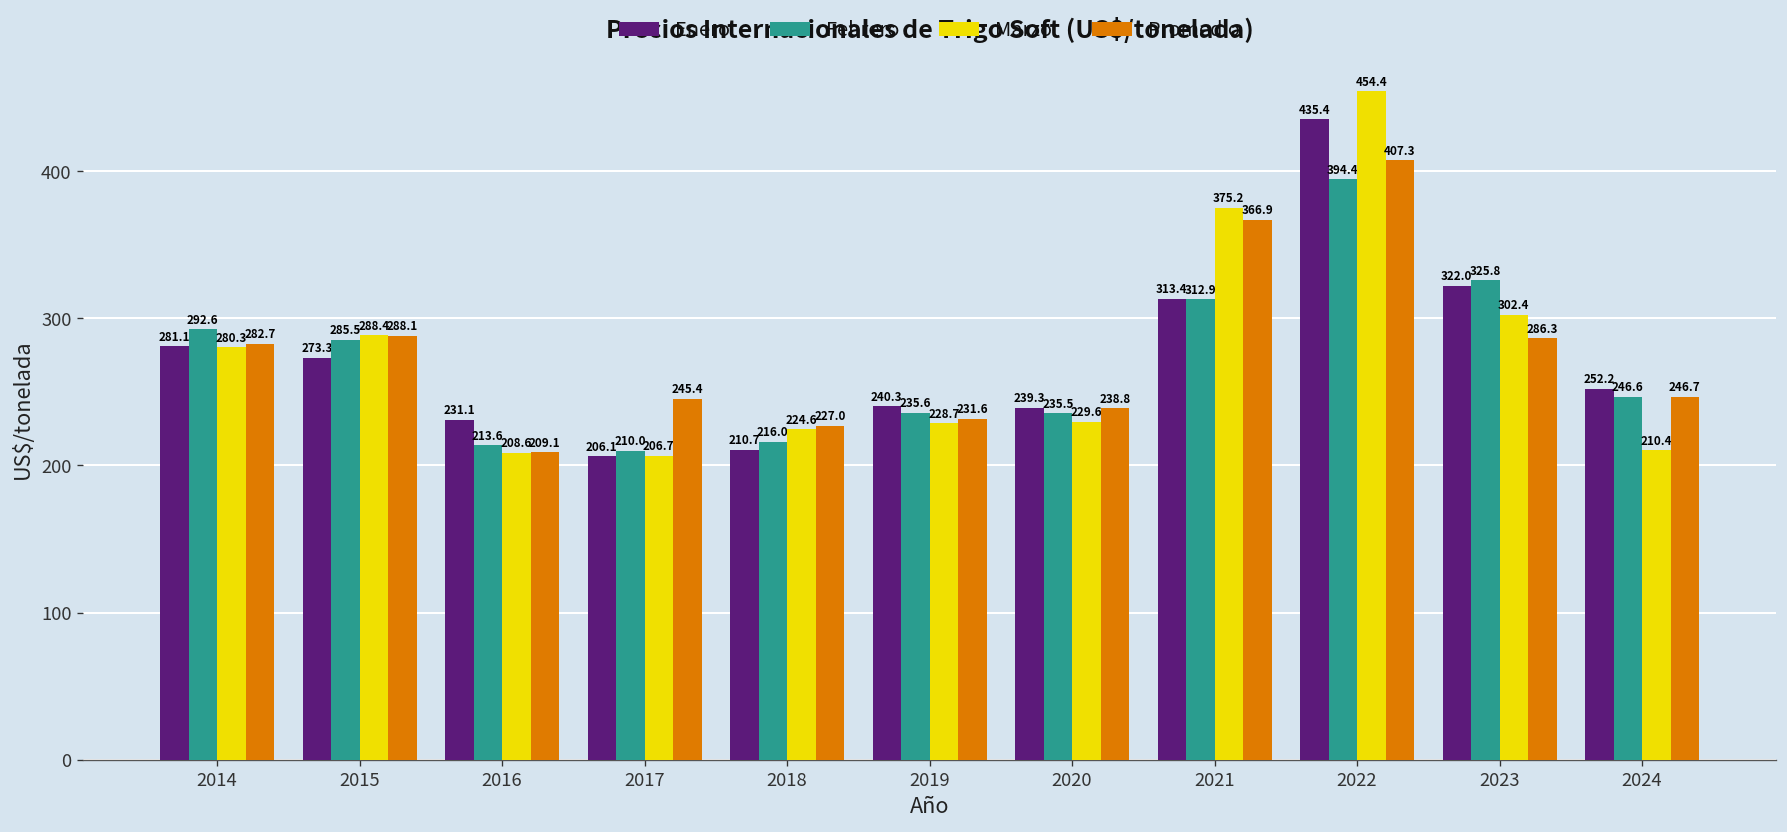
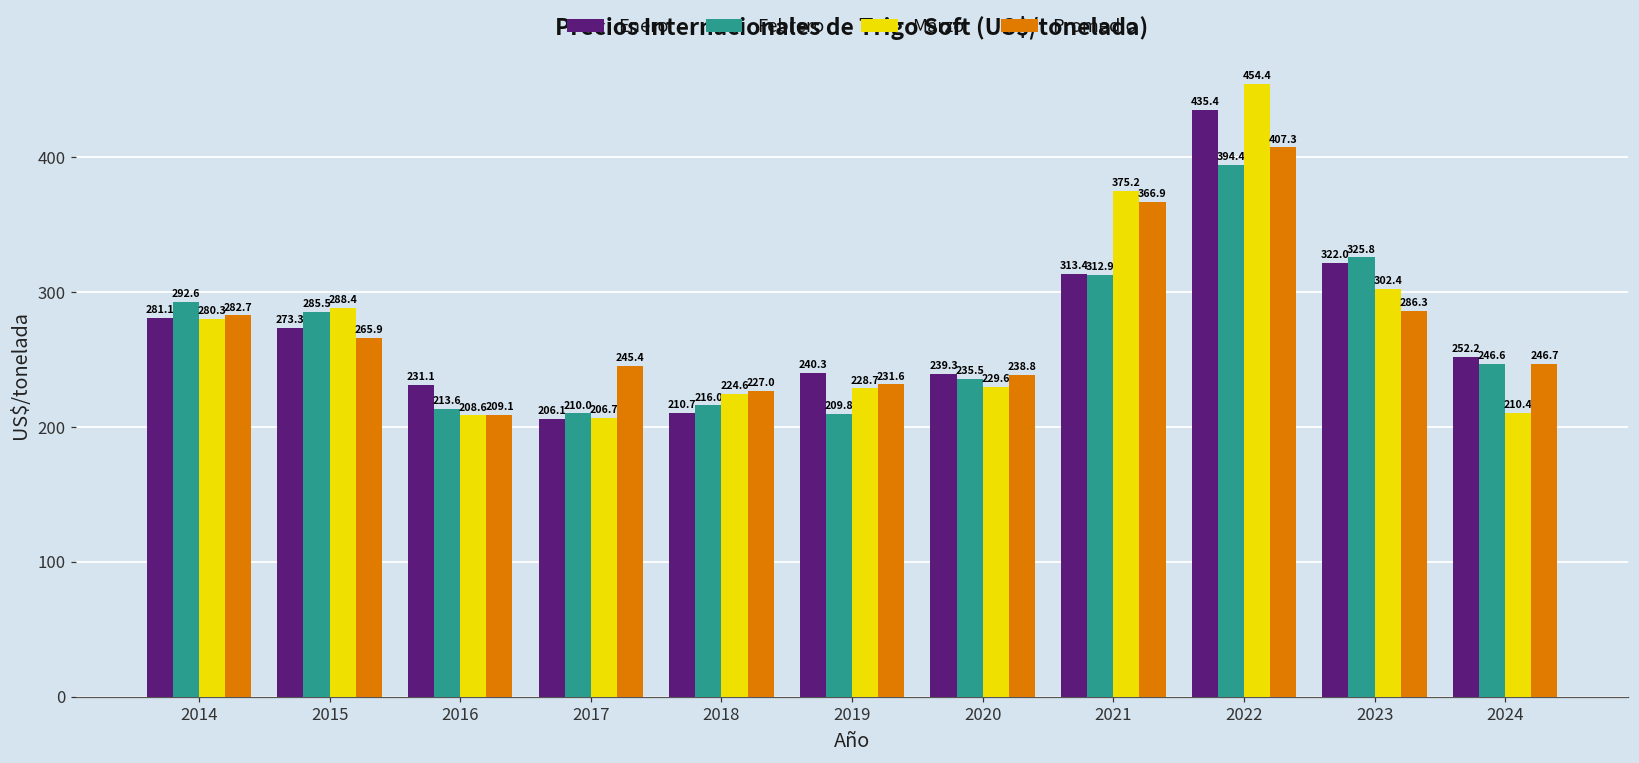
  {
    "Enero": {
      "2014": 281.1,
      "2015": 273.3,
      "2016": 231.1,
      "2017": 206.1,
      "2018": 210.7,
      "2019": 240.3,
      "2020": 239.3,
      "2021": 313.4,
      "2022": 435.4,
      "2023": 322.0,
      "2024": 252.2
    },
    "Febrero": {
      "2014": 292.6,
      "2015": 285.5,
      "2016": 213.6,
      "2017": 210.0,
      "2018": 216.0,
-     "2019": 235.6,
+     "2019": 209.8,
      "2020": 235.5,
      "2021": 312.9,
      "2022": 394.4,
      "2023": 325.8,
      "2024": 246.6
    },
    "Marzo": {
      "2014": 280.3,
      "2015": 288.4,
      "2016": 208.6,
      "2017": 206.7,
      "2018": 224.6,
      "2019": 228.7,
      "2020": 229.6,
      "2021": 375.2,
      "2022": 454.4,
      "2023": 302.4,
      "2024": 210.4
    },
    "Promedio": {
      "2014": 282.7,
-     "2015": 288.1,
+     "2015": 265.9,
      "2016": 209.1,
      "2017": 245.4,
      "2018": 227.0,
      "2019": 231.6,
      "2020": 238.8,
      "2021": 366.9,
      "2022": 407.3,
      "2023": 286.3,
      "2024": 246.7
    }
  }
